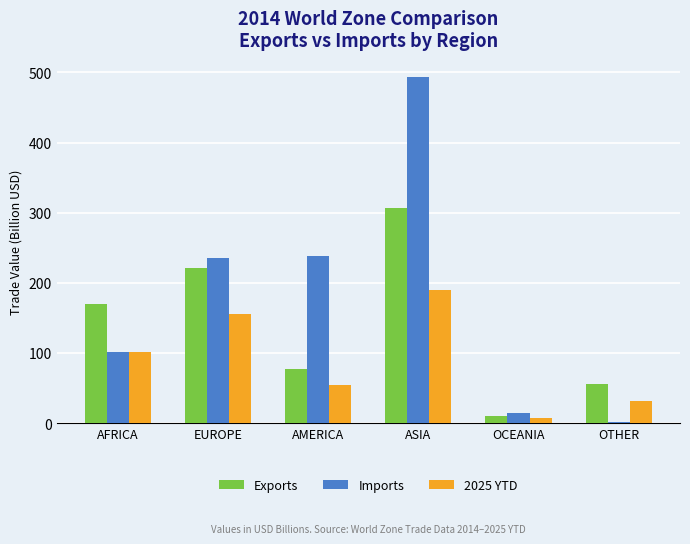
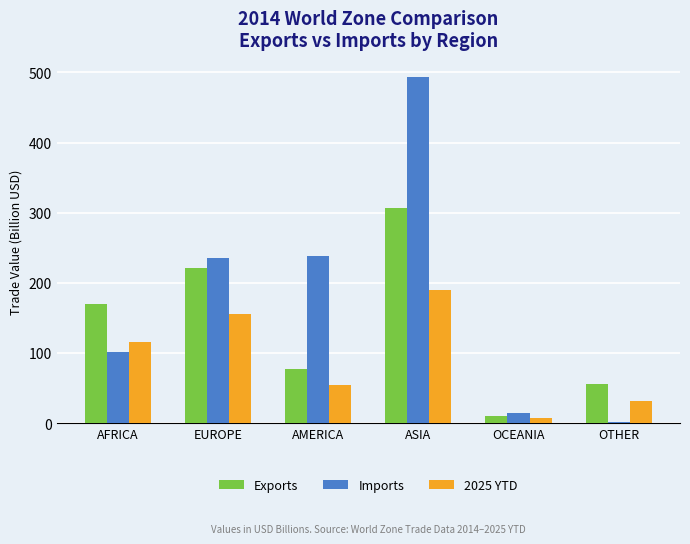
  {
    "Exports": {
      "AFRICA": 170,
      "EUROPE": 220,
      "AMERICA": 80,
      "ASIA": 310,
      "OCEANIA": 10,
      "OTHER": 60
    },
    "Imports": {
      "AFRICA": 100,
      "EUROPE": 240,
      "AMERICA": 240,
      "ASIA": 490,
      "OCEANIA": 10
    },
    "2025 YTD": {
-     "AFRICA": 100,
+     "AFRICA": 120,
      "EUROPE": 160,
      "AMERICA": 50,
      "ASIA": 190,
      "OCEANIA": 10,
      "OTHER": 30
    }
  }
